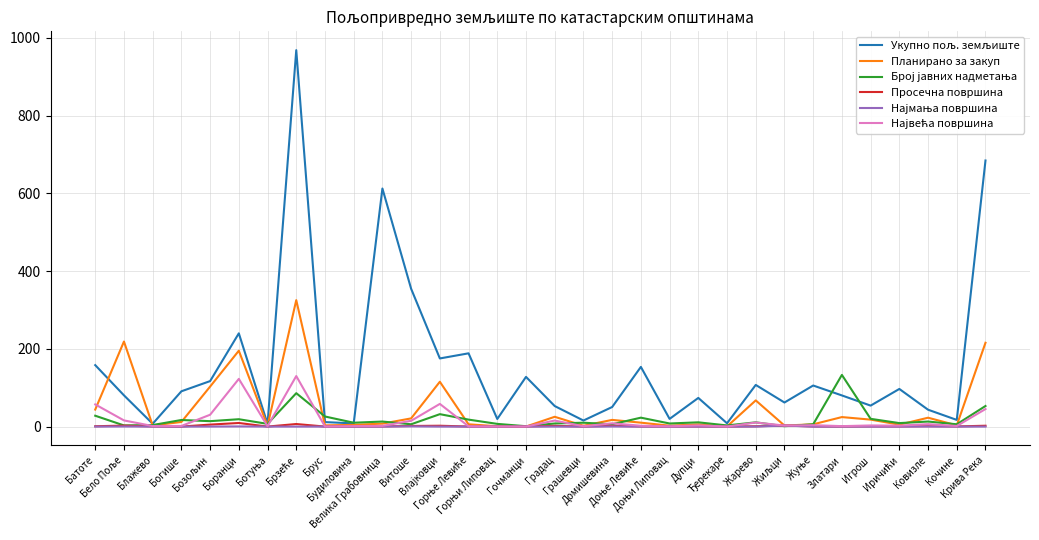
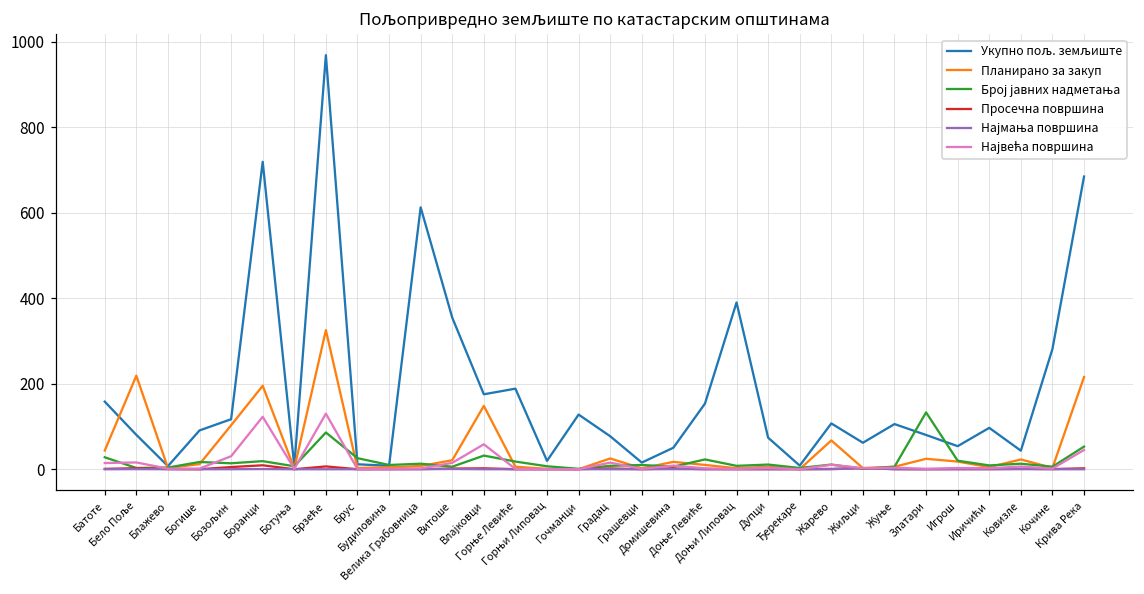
  {
    "Укупно пољ. земљиште": {
      "Батоте": 160,
      "Бело Поље": 80,
      "Богише": 90,
      "Бозољин": 120,
-     "Боранци": 240,
+     "Боранци": 720,
      "Брзеће": 970,
      "Брус": 10,
      "Велика Грабовница": 610,
      "Витоше": 350,
      "Влајковци": 180,
      "Горње Левиће": 190,
      "Горњи Липовац": 20,
      "Гочманци": 130,
-     "Градац": 50,
+     "Градац": 80,
      "Домишевина": 50,
      "Доње Левиће": 150,
-     "Доњи Липовац": 20,
+     "Доњи Липовац": 390,
      "Дупци": 70,
      "Жарево": 110,
      "Жиљци": 60,
      "Жуње": 110,
      "Златари": 80,
      "Игрош": 50,
      "Иричићи": 100,
      "Ковизле": 40,
-     "Кочине": 20,
+     "Кочине": 280,
      "Крива Река": 680
    },
    "Планирано за закуп": {
      "Батоте": 40,
      "Бело Поље": 220,
      "Бозољин": 100,
      "Боранци": 200,
      "Брзеће": 330,
-     "Влајковци": 120,
+     "Влајковци": 150,
      "Градац": 30,
      "Домишевина": 20,
      "Доње Левиће": 10,
      "Жарево": 70,
      "Златари": 20,
      "Ковизле": 20,
      "Крива Река": 220
    },
    "Број јавних надметања": {
      "Батоте": 30,
      "Бозољин": 10,
      "Боранци": 20,
      "Брзеће": 90,
      "Брус": 30,
      "Влајковци": 30,
      "Горње Левиће": 20,
      "Доње Левиће": 20,
      "Златари": 130,
      "Крива Река": 50
    },
    "Просечна површина": {
      "Боранци": 10,
      "Брзеће": 10
    },
    "Најмања површина": {
      "Боранци": 0,
      "Брзеће": 0
    },
    "Највећа површина": {
-     "Батоте": 60,
+     "Батоте": 10,
      "Бело Поље": 20,
      "Бозољин": 30,
      "Боранци": 120,
      "Брзеће": 130,
      "Влајковци": 60,
      "Градац": 20,
      "Крива Река": 50
    }
  }
